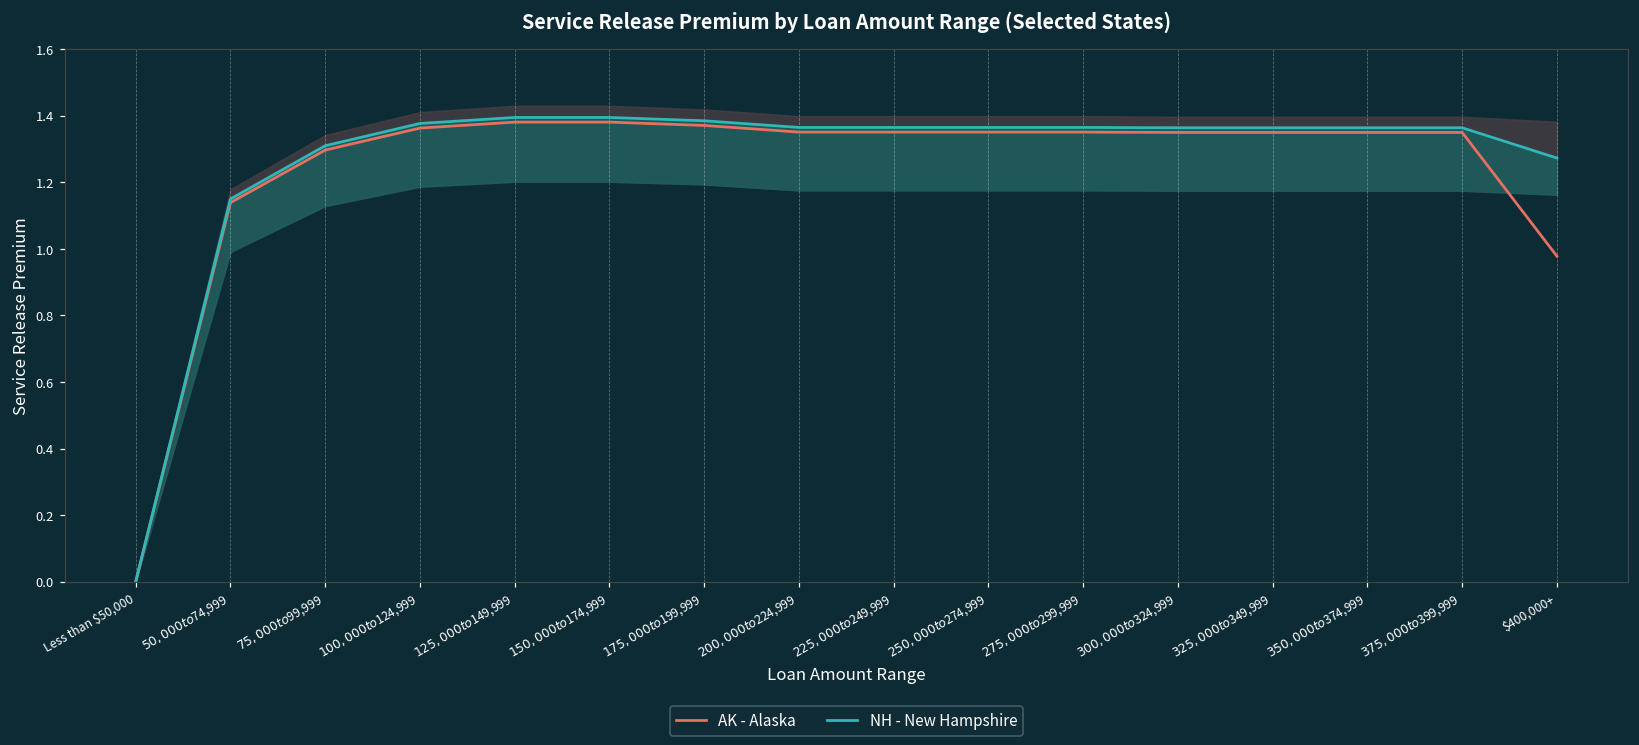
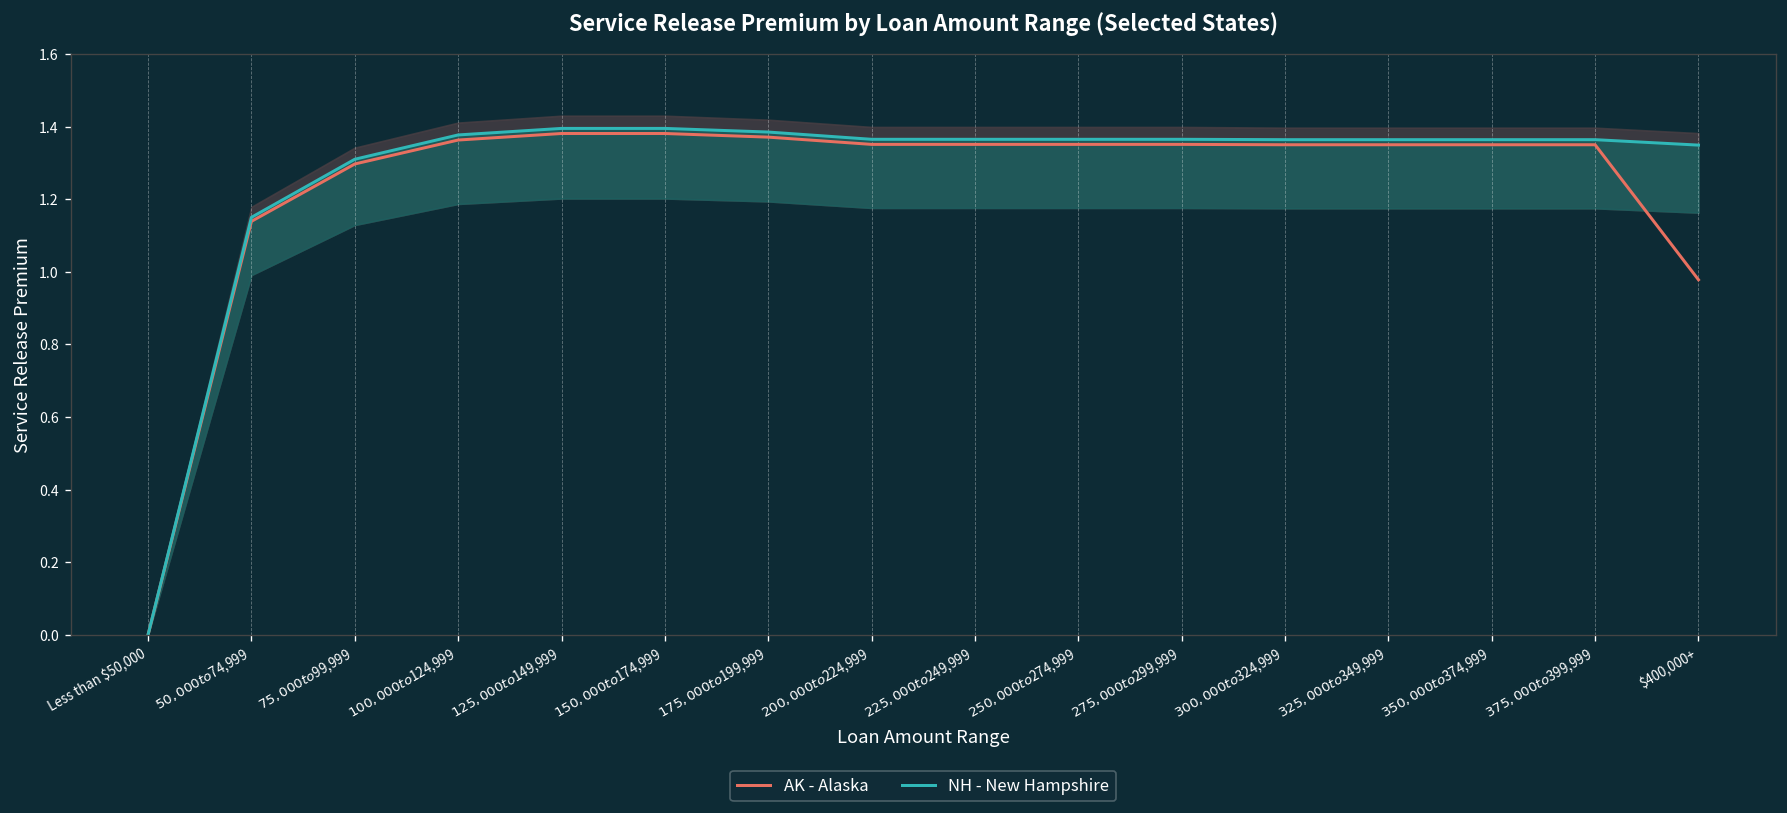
  {
    "AK - Alaska": {
      "$400,000+": 0.98
    },
    "NH - New Hampshire": {
-     "$400,000+": 1.27
+     "$400,000+": 1.35
    }
  }
